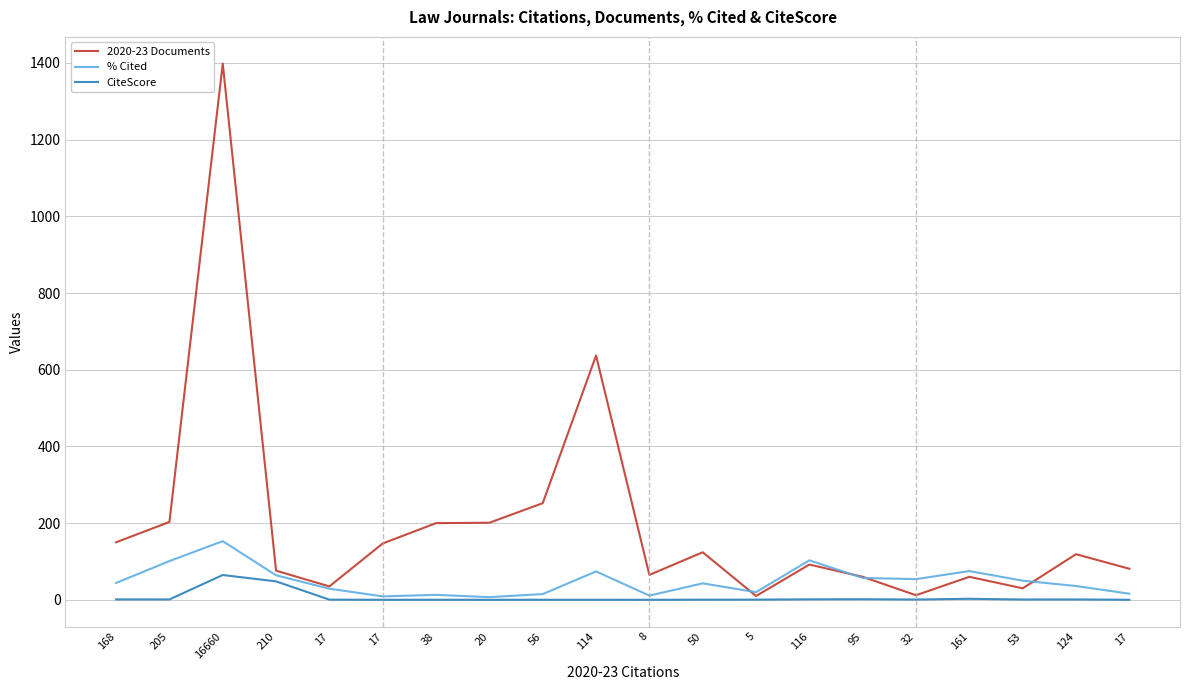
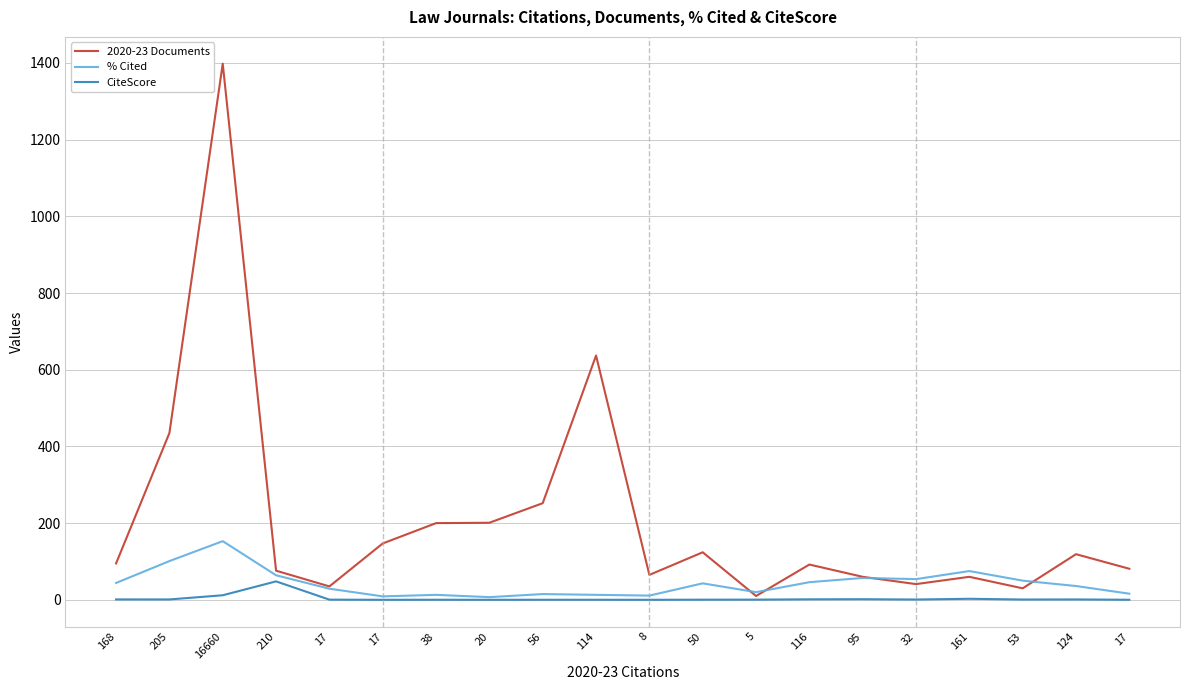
  {
    "2020-23 Documents": {
-     "168": 150,
-     "205": 200,
+     "168": 100,
+     "205": 440,
      "16660": 1400,
      "210": 80,
      "38": 200,
      "20": 200,
      "56": 250,
      "114": 640,
      "8": 70,
      "50": 120,
      "5": 10,
      "116": 90,
-     "32": 10,
+     "32": 40,
      "161": 60,
      "53": 30,
      "124": 120
    },
    "% Cited": {
      "168": 40,
      "205": 100,
      "16660": 150,
      "210": 60,
      "38": 10,
      "20": 10,
      "56": 20,
-     "114": 70,
+     "114": 10,
      "8": 10,
      "50": 40,
      "5": 20,
-     "116": 100,
+     "116": 50,
      "32": 50,
      "161": 80,
      "53": 50,
      "124": 40
    },
    "CiteScore": {
      "168": 0,
      "205": 0,
-     "16660": 60,
+     "16660": 10,
      "210": 50,
      "38": 0,
      "20": 0,
      "56": 0,
      "114": 0,
      "8": 0,
      "50": 0,
      "5": 0,
      "116": 0,
      "95": 0,
      "32": 0,
      "161": 0,
      "53": 0,
      "124": 0
    }
  }
